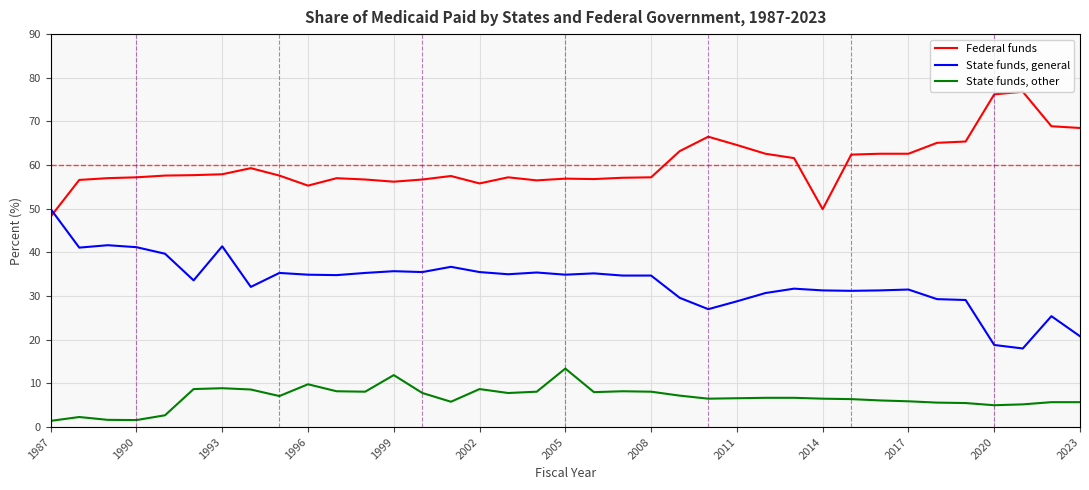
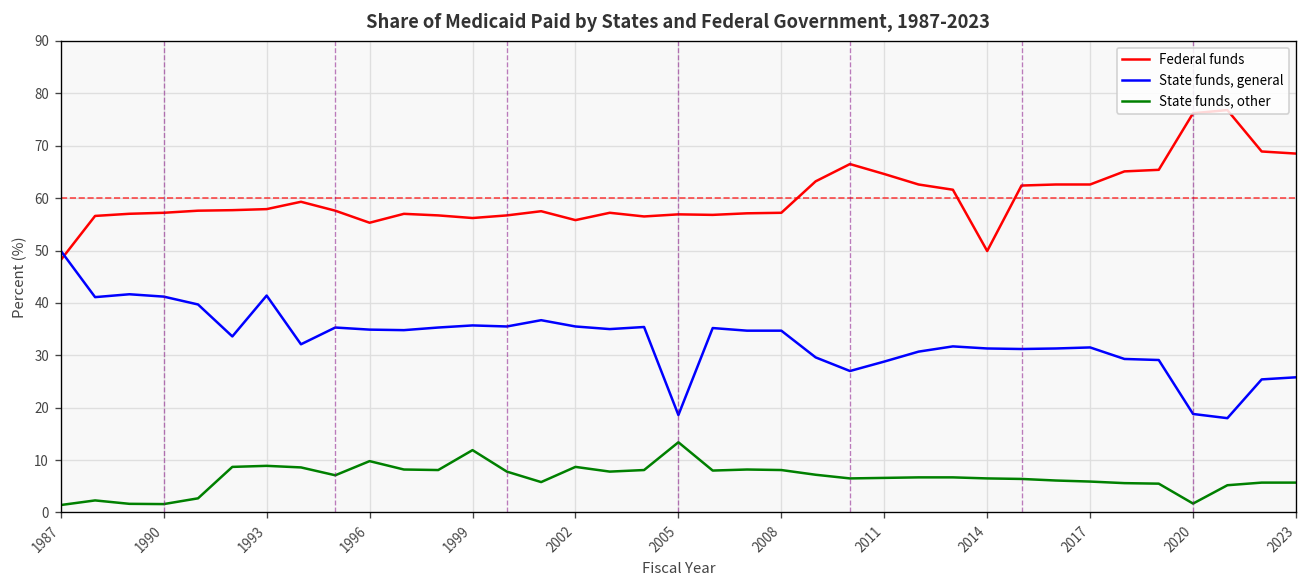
  {
    "Federal funds": {
      "1987": 48,
      "1990": 57,
      "1993": 58,
      "1996": 55,
      "1999": 56,
      "2002": 56,
      "2005": 57,
      "2008": 57,
      "2011": 65,
      "2014": 50,
      "2017": 63,
      "2020": 76,
      "2023": 69
    },
    "State funds, general": {
      "1987": 50,
      "1990": 41,
      "1993": 41,
      "1996": 35,
      "1999": 36,
      "2002": 36,
-     "2005": 35,
+     "2005": 19,
      "2008": 35,
      "2011": 29,
      "2014": 31,
      "2017": 32,
      "2020": 19,
-     "2023": 21
+     "2023": 26
    },
    "State funds, other": {
      "1987": 1,
      "1990": 2,
      "1993": 9,
      "1996": 10,
      "1999": 12,
      "2002": 9,
      "2005": 13,
      "2008": 8,
      "2011": 7,
      "2014": 7,
      "2017": 6,
-     "2020": 5,
+     "2020": 2,
      "2023": 6
    }
  }
